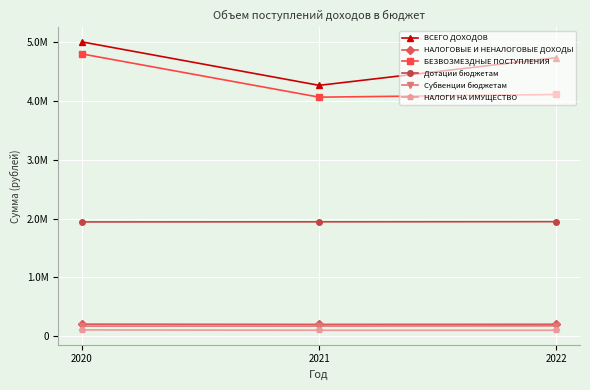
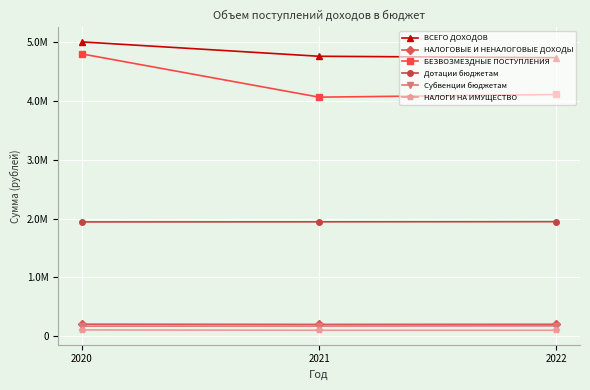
  {
    "ВСЕГО ДОХОДОВ": {
      "2020": 5000000,
-     "2021": 4300000
+     "2021": 4800000
    }
  }
